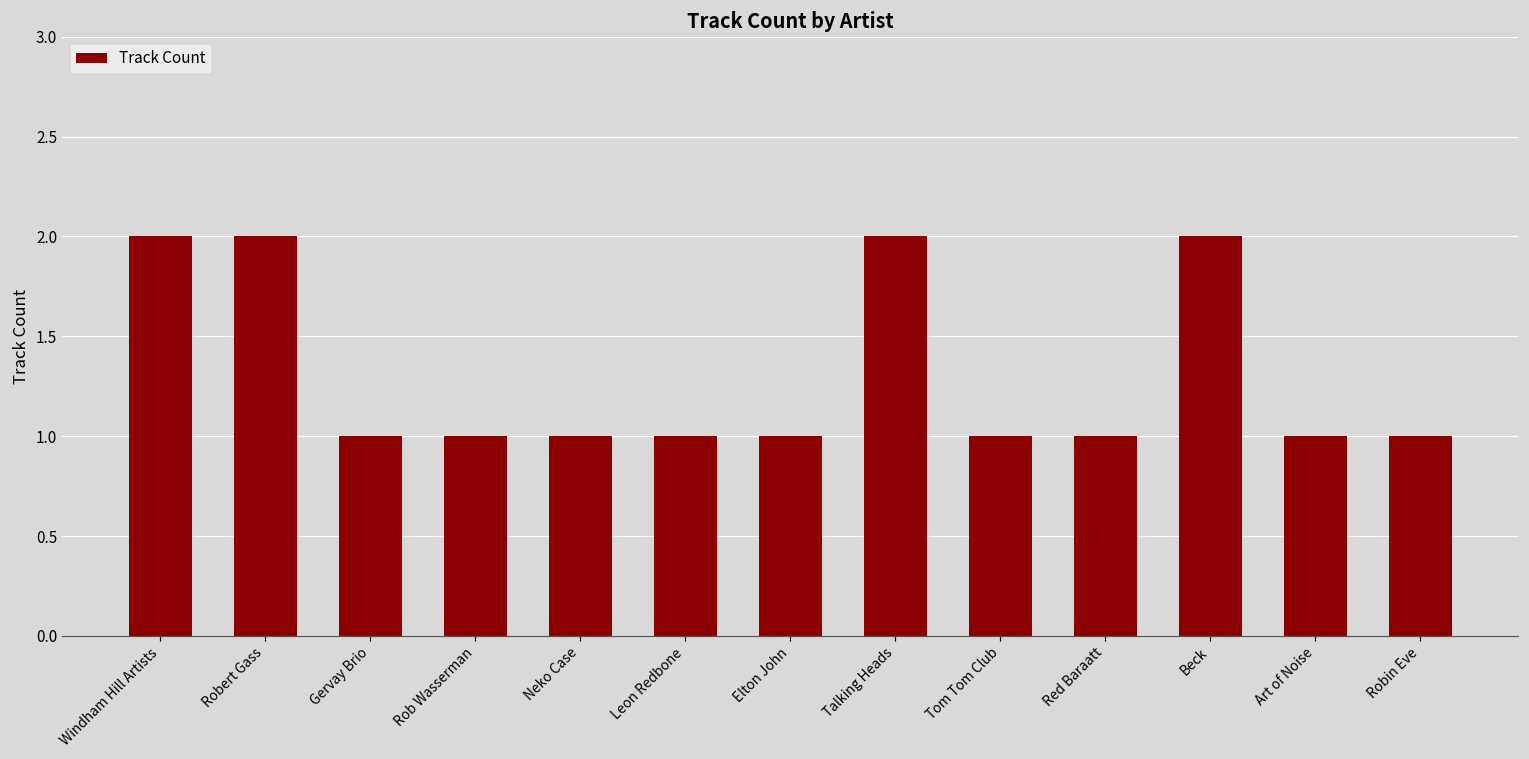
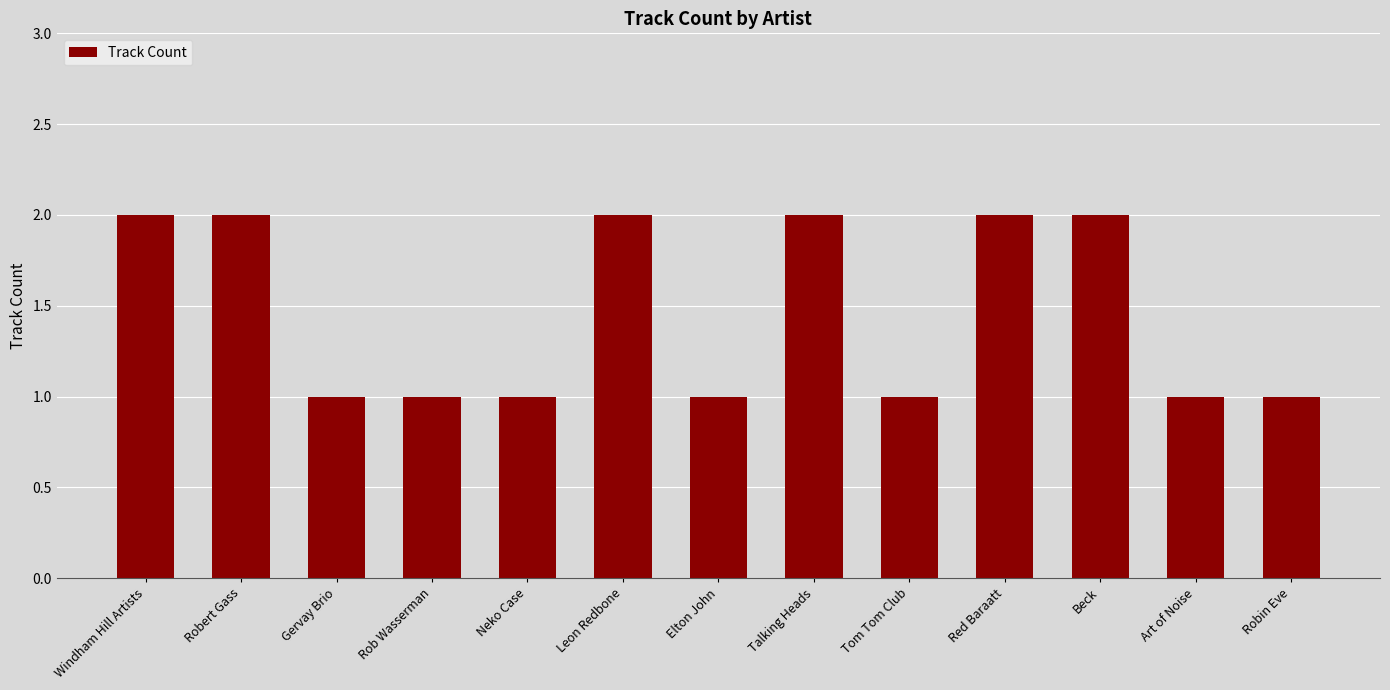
  {
    "Windham Hill Artists": 2,
    "Robert Gass": 2,
    "Gervay Brio": 1,
    "Rob Wasserman": 1,
    "Neko Case": 1,
-   "Leon Redbone": 1,
+   "Leon Redbone": 2,
    "Elton John": 1,
    "Talking Heads": 2,
    "Tom Tom Club": 1,
-   "Red Baraatt": 1,
+   "Red Baraatt": 2,
    "Beck": 2,
    "Art of Noise": 1,
    "Robin Eve": 1
  }
